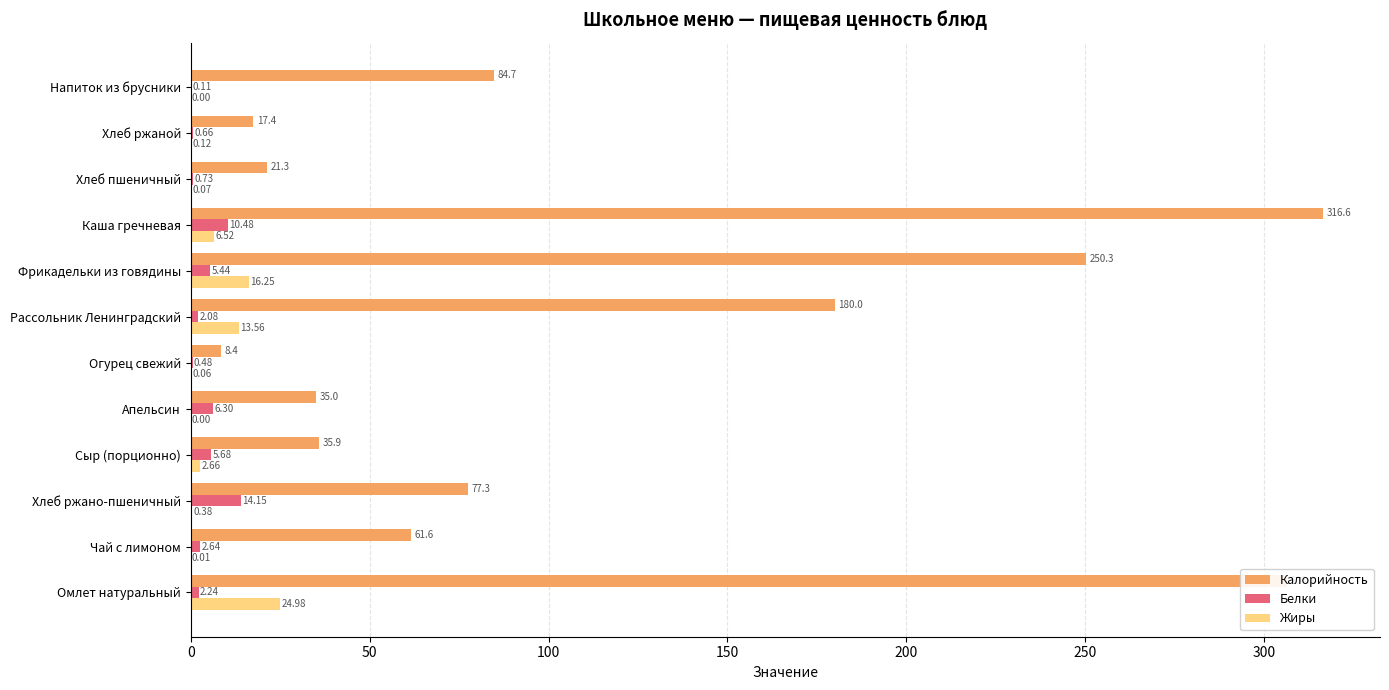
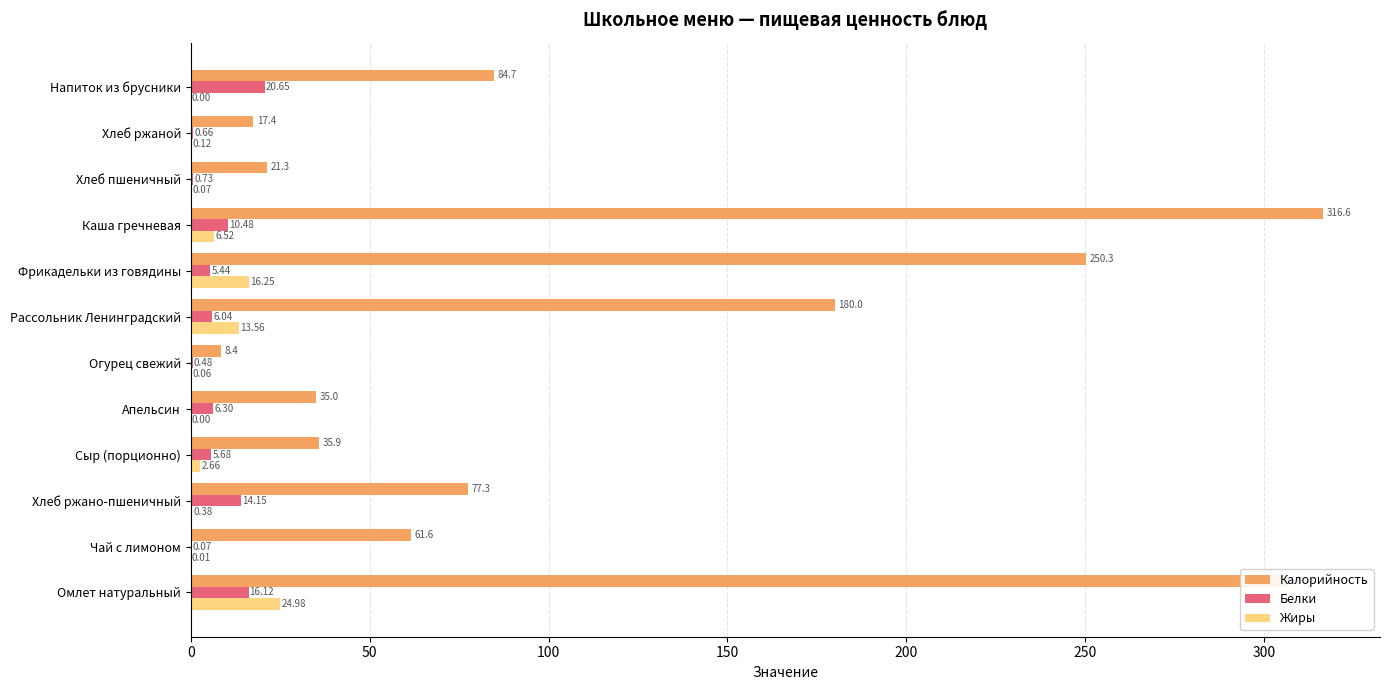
  {
    "Белки": {
-     "Напиток из брусники": 0.11,
+     "Напиток из брусники": 20.65,
      "Хлеб ржаной": 0.66,
      "Хлеб пшеничный": 0.73,
      "Каша гречневая": 10.48,
      "Фрикадельки из говядины": 5.44,
-     "Рассольник Ленинградский": 2.08,
+     "Рассольник Ленинградский": 6.04,
      "Огурец свежий": 0.48,
      "Апельсин": 6.30,
      "Сыр (порционно)": 5.68,
      "Хлеб ржано-пшеничный": 14.15,
-     "Чай с лимоном": 2.64,
-     "Омлет натуральный": 2.24
+     "Чай с лимоном": 0.07,
+     "Омлет натуральный": 16.12
    }
  }
